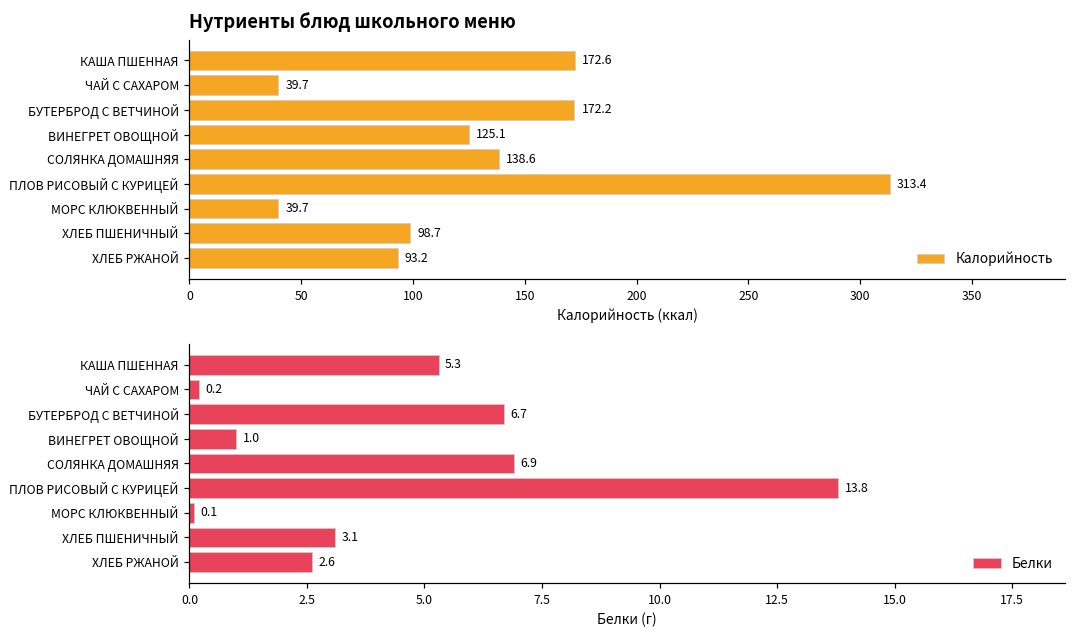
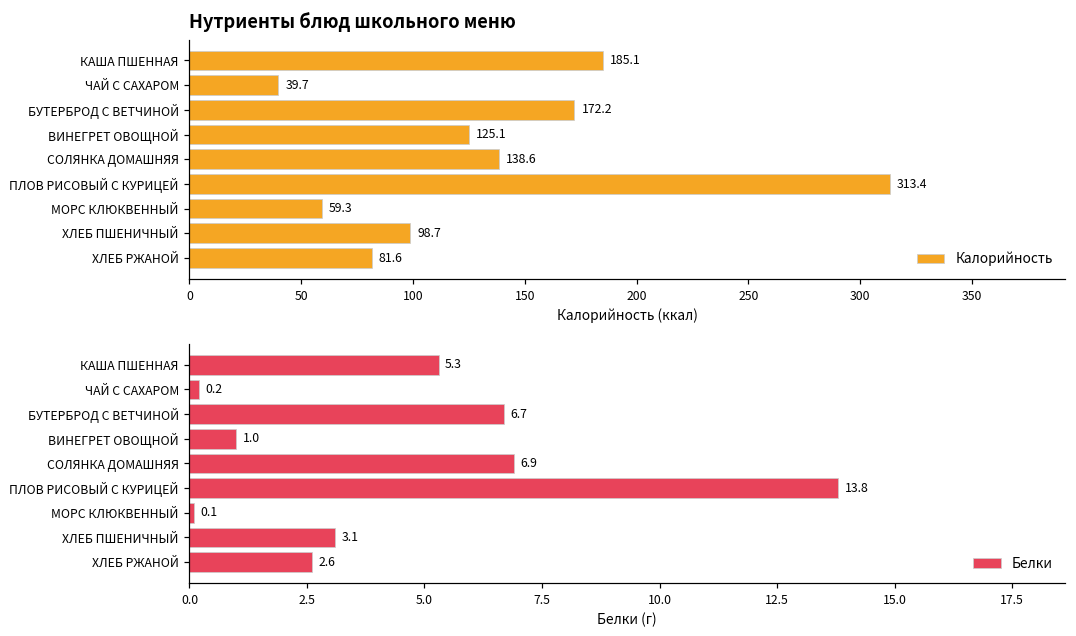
  {
    "Нутриенты блюд школьного меню": {
-     "КАША ПШЕННАЯ": 172.6,
+     "КАША ПШЕННАЯ": 185.1,
      "ЧАЙ С САХАРОМ": 39.7,
      "БУТЕРБРОД С ВЕТЧИНОЙ": 172.2,
      "ВИНЕГРЕТ ОВОЩНОЙ": 125.1,
      "СОЛЯНКА ДОМАШНЯЯ": 138.6,
      "ПЛОВ РИСОВЫЙ С КУРИЦЕЙ": 313.4,
-     "МОРС КЛЮКВЕННЫЙ": 39.7,
+     "МОРС КЛЮКВЕННЫЙ": 59.3,
      "ХЛЕБ ПШЕНИЧНЫЙ": 98.7,
-     "ХЛЕБ РЖАНОЙ": 93.2
+     "ХЛЕБ РЖАНОЙ": 81.6
    }
  }
